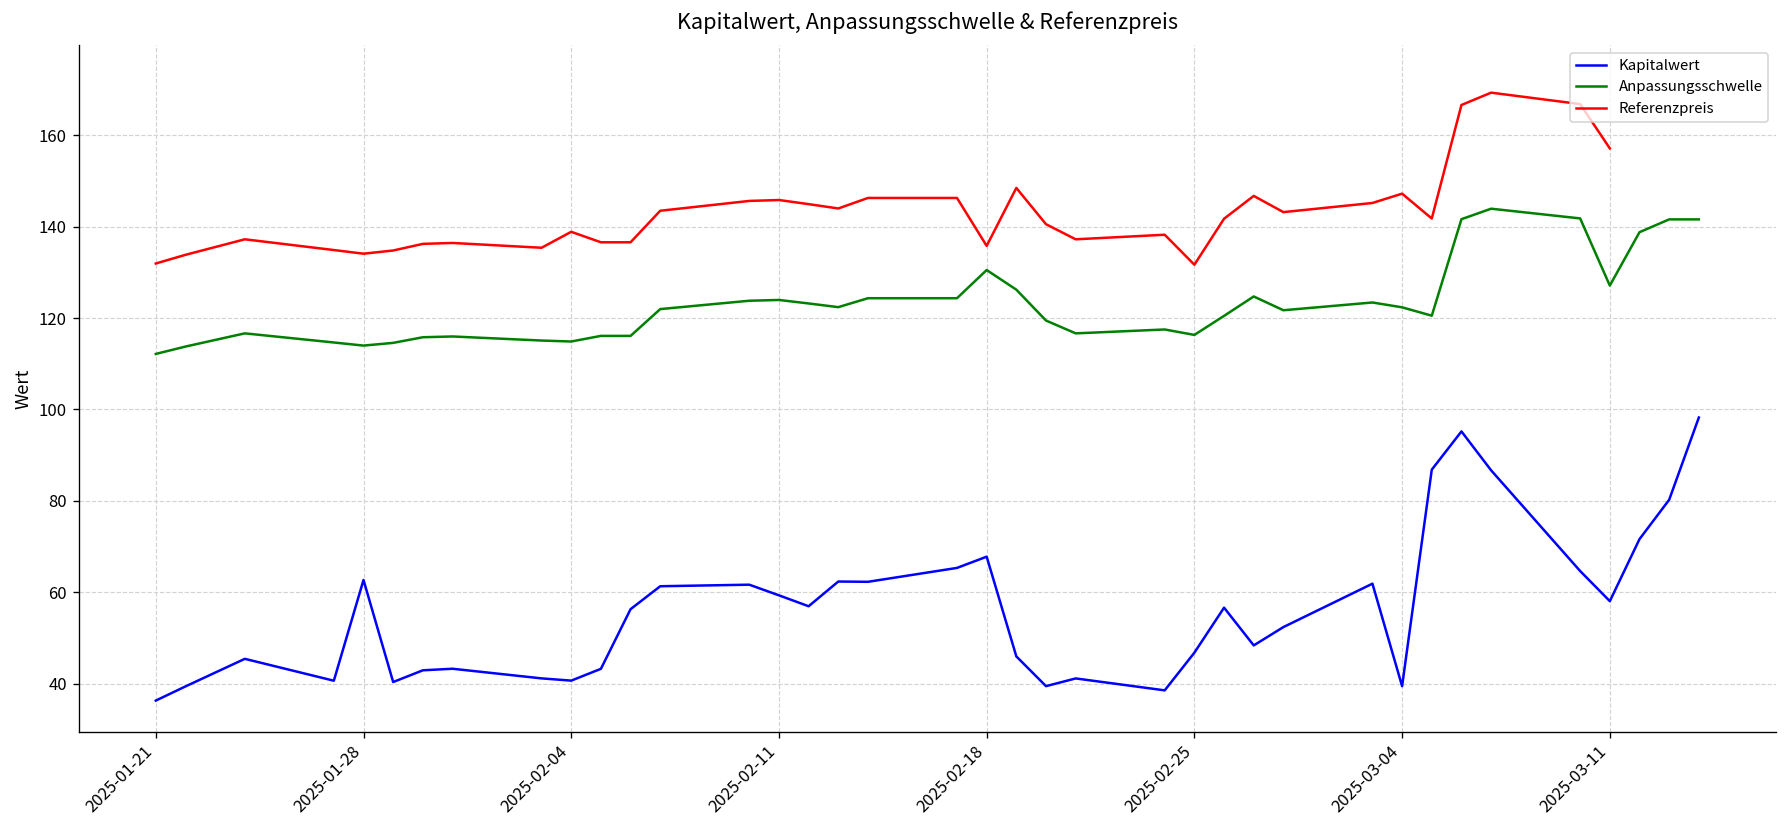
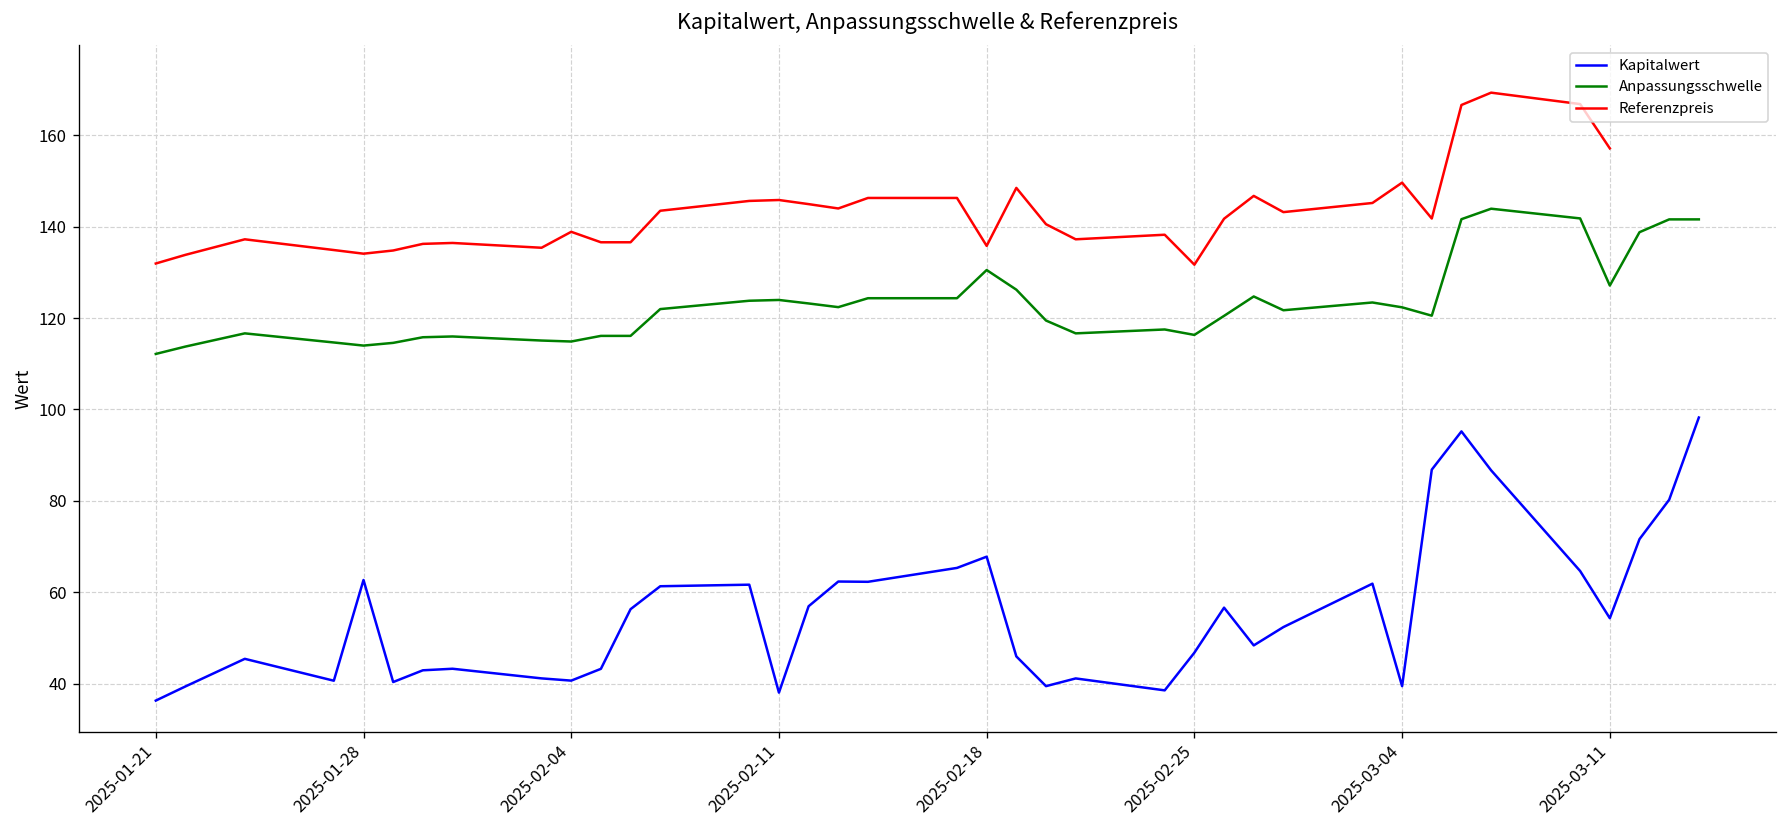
  {
    "Kapitalwert": {
      "2025-01-21": 36,
      "2025-01-28": 63,
      "2025-02-04": 41,
-     "2025-02-11": 59,
+     "2025-02-11": 38,
      "2025-02-18": 68,
      "2025-02-25": 47,
      "2025-03-04": 39,
-     "2025-03-11": 58
+     "2025-03-11": 54
    },
    "Anpassungsschwelle": {
      "2025-01-21": 112,
      "2025-01-28": 114,
      "2025-02-04": 115,
      "2025-02-11": 124,
      "2025-02-18": 131,
      "2025-02-25": 116,
      "2025-03-04": 122,
      "2025-03-11": 127
    },
    "Referenzpreis": {
      "2025-01-21": 132,
      "2025-01-28": 134,
      "2025-02-04": 139,
      "2025-02-11": 146,
      "2025-02-18": 136,
      "2025-02-25": 132,
-     "2025-03-04": 147,
+     "2025-03-04": 150,
      "2025-03-11": 157
    }
  }
